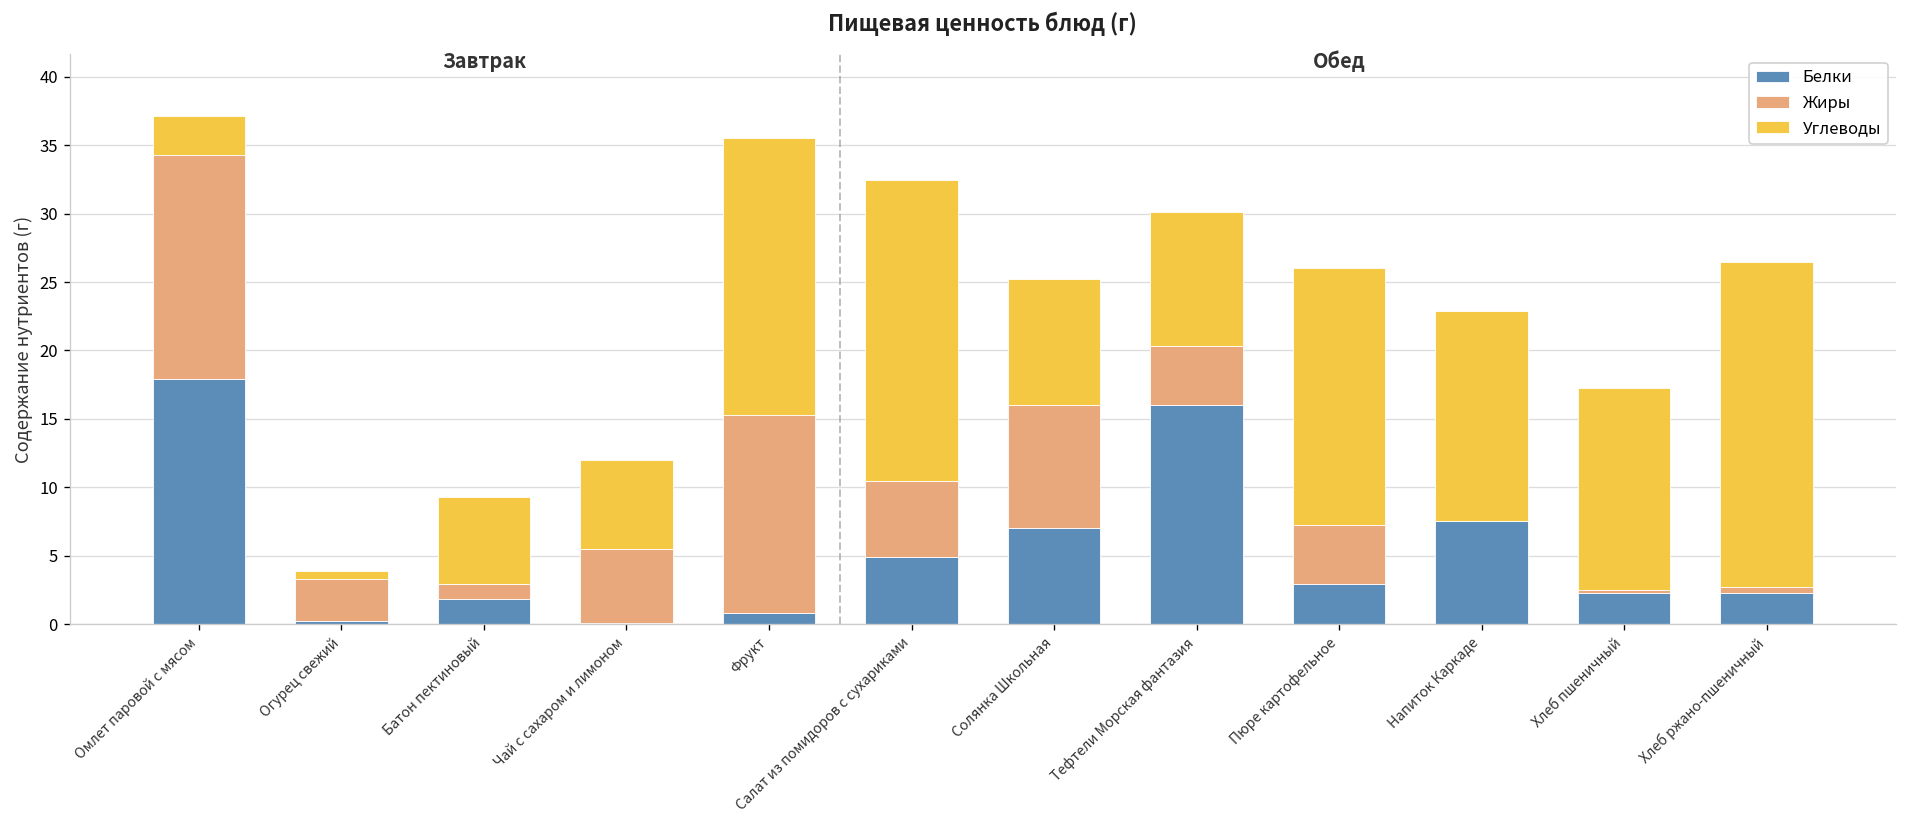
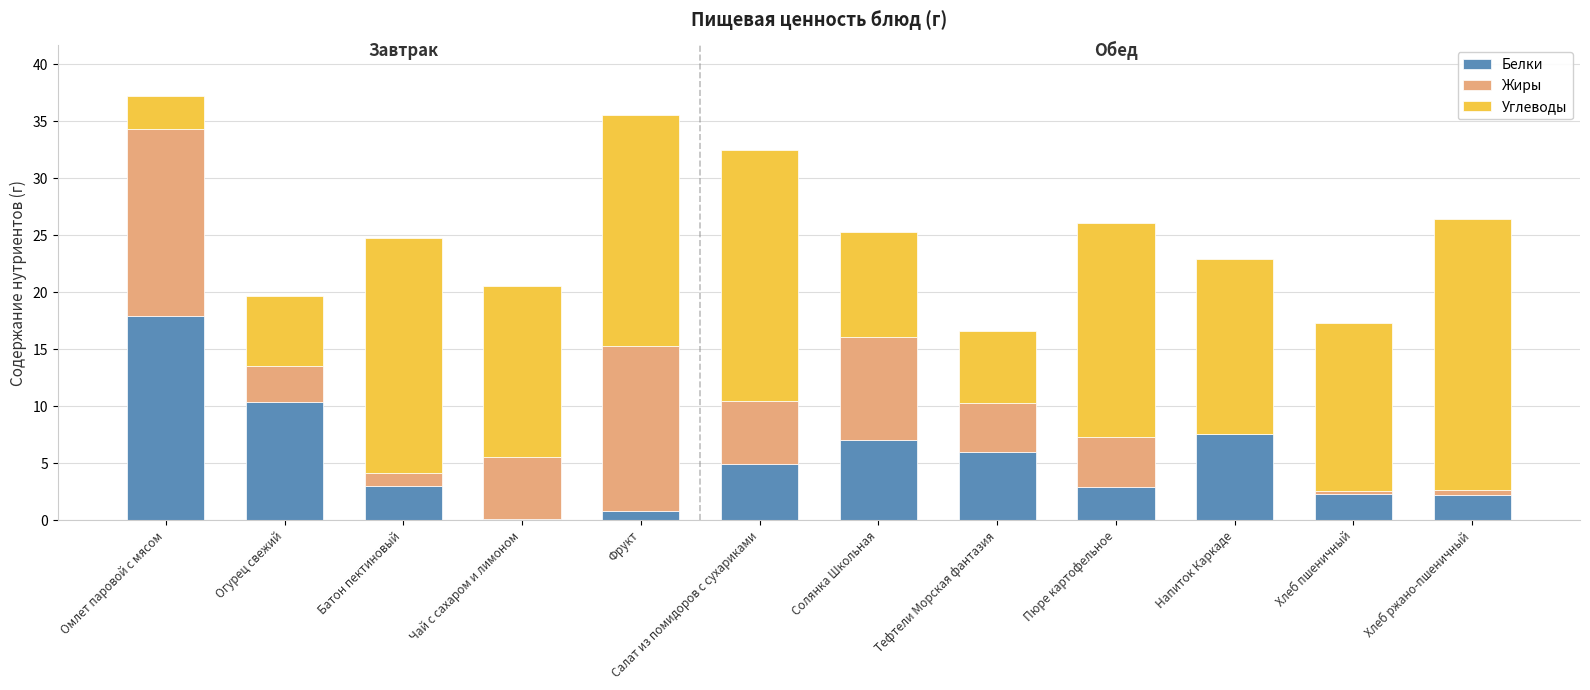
  {
    "Белки": {
      "Омлет паровой с мясом": 17.9,
-     "Огурец свежий": 0.2,
-     "Батон пектиновый": 1.8,
+     "Огурец свежий": 10.4,
+     "Батон пектиновый": 3.0,
      "Фрукт": 0.8,
      "Салат из помидоров с сухариками": 4.9,
      "Солянка Школьная": 7.0,
-     "Тефтели Морская фантазия": 16.0,
+     "Тефтели Морская фантазия": 6.0,
      "Пюре картофельное": 2.9,
      "Напиток Каркаде": 7.5,
      "Хлеб пшеничный": 2.3,
      "Хлеб ржано-пшеничный": 2.2
    },
    "Жиры": {
      "Омлет паровой с мясом": 16.4,
      "Огурец свежий": 3.1,
      "Батон пектиновый": 1.2,
      "Чай с сахаром и лимоном": 5.4,
      "Фрукт": 14.5,
      "Салат из помидоров с сухариками": 5.6,
      "Солянка Школьная": 9.0,
      "Тефтели Морская фантазия": 4.3,
      "Пюре картофельное": 4.3,
      "Напиток Каркаде": 0.0,
      "Хлеб пшеничный": 0.2,
      "Хлеб ржано-пшеничный": 0.4
    },
    "Углеводы": {
      "Омлет паровой с мясом": 2.9,
-     "Огурец свежий": 0.6,
-     "Батон пектиновый": 6.3,
-     "Чай с сахаром и лимоном": 6.5,
+     "Огурец свежий": 6.2,
+     "Батон пектиновый": 20.6,
+     "Чай с сахаром и лимоном": 15.0,
      "Фрукт": 20.2,
      "Салат из помидоров с сухариками": 22.0,
      "Солянка Школьная": 9.2,
-     "Тефтели Морская фантазия": 9.8,
+     "Тефтели Морская фантазия": 6.3,
      "Пюре картофельное": 18.8,
      "Напиток Каркаде": 15.3,
      "Хлеб пшеничный": 14.8,
      "Хлеб ржано-пшеничный": 23.8
    }
  }
